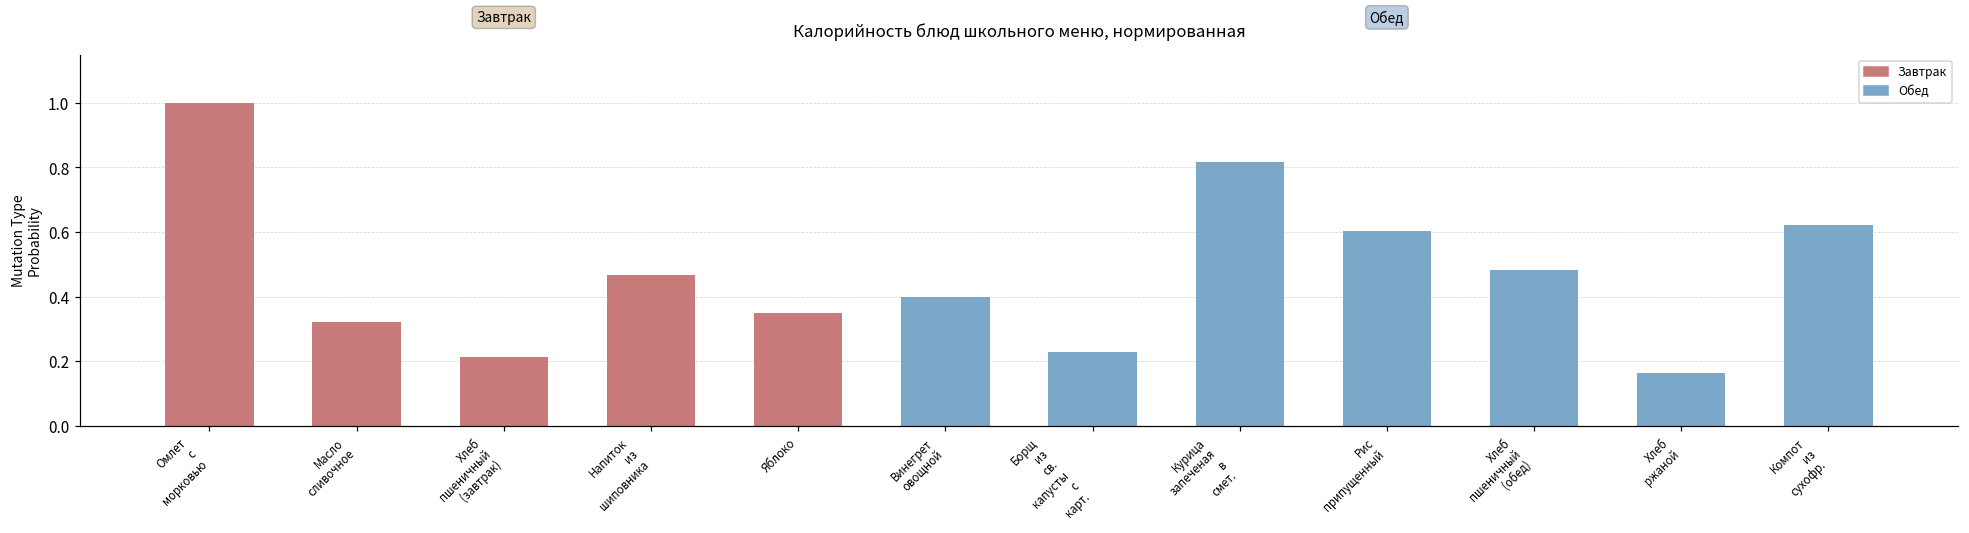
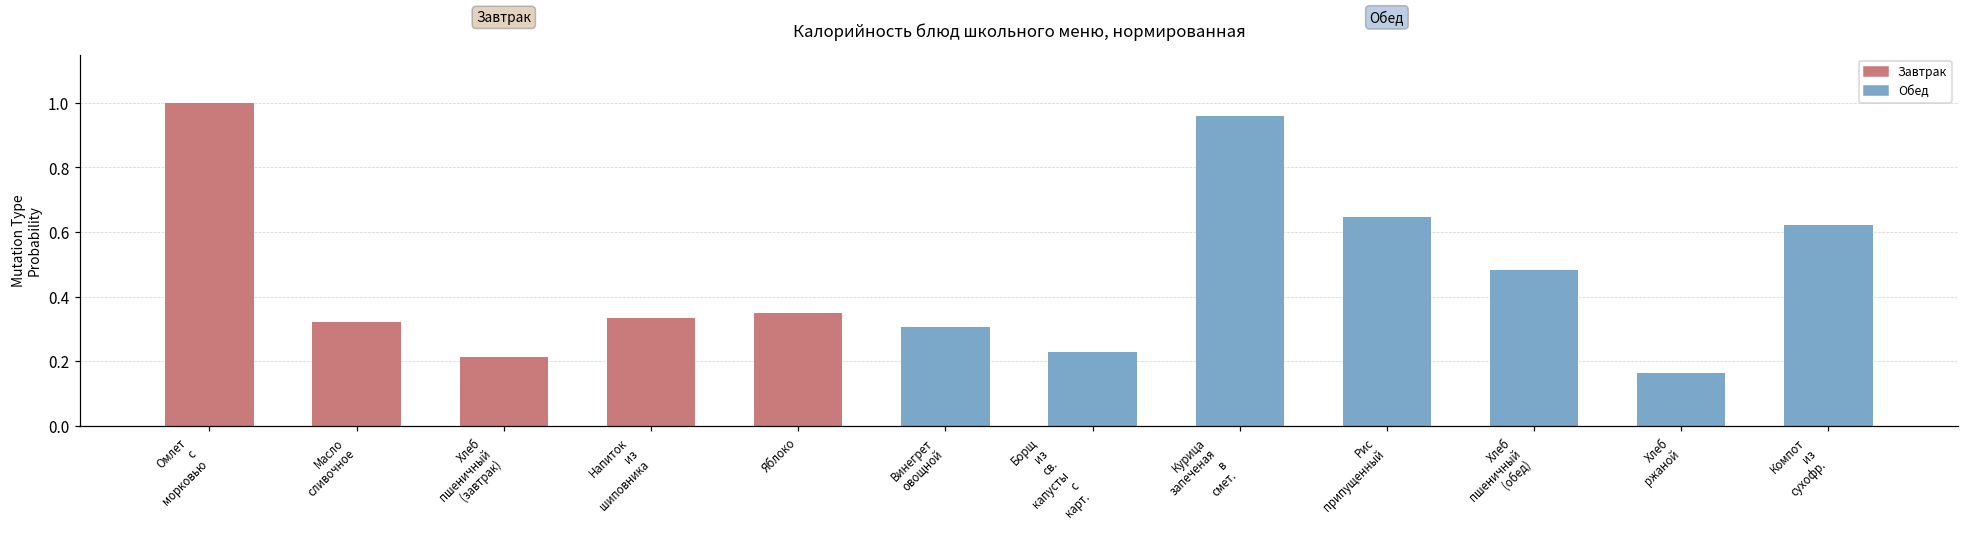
  {
    "Омлет с морковью": 1.00,
    "Масло сливочное": 0.32,
    "Хлеб пшеничный (завтрак)": 0.21,
-   "Напиток из шиповника": 0.47,
+   "Напиток из шиповника": 0.33,
    "Яблоко": 0.35,
-   "Винегрет овощной": 0.40,
+   "Винегрет овощной": 0.30,
    "Борщ из св. капусты с карт.": 0.23,
-   "Курица запеченая в смет.": 0.82,
-   "Рис припущенный": 0.60,
+   "Курица запеченая в смет.": 0.96,
+   "Рис припущенный": 0.65,
    "Хлеб пшеничный (обед)": 0.48,
    "Хлеб ржаной": 0.16,
    "Компот из сухофр.": 0.62
  }
